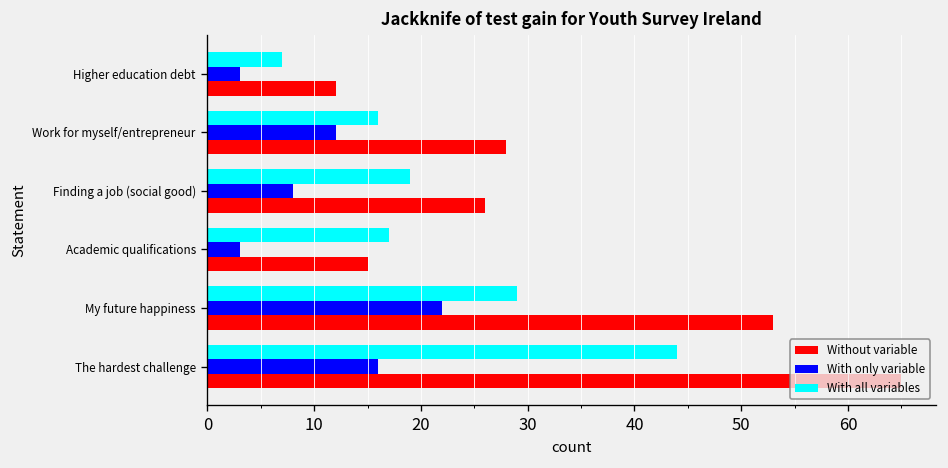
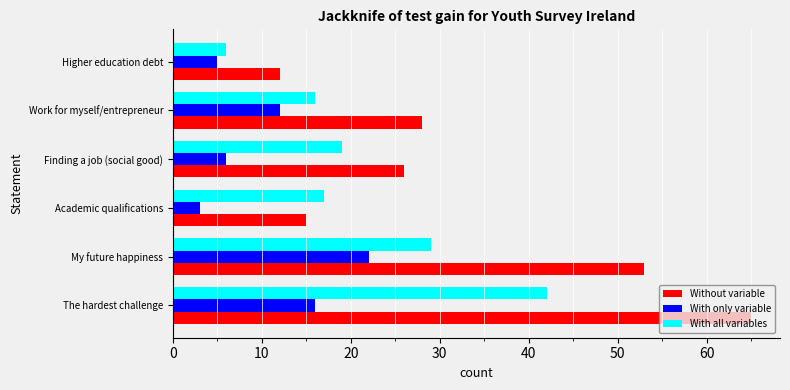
  {
    "Without variable": {
      "Higher education debt": 12,
      "Work for myself/entrepreneur": 28,
      "Finding a job (social good)": 26,
      "Academic qualifications": 15,
      "My future happiness": 53
    },
    "With only variable": {
-     "Higher education debt": 3,
+     "Higher education debt": 5,
      "Work for myself/entrepreneur": 12,
-     "Finding a job (social good)": 8,
+     "Finding a job (social good)": 6,
      "Academic qualifications": 3,
      "My future happiness": 22,
      "The hardest challenge": 16
    },
    "With all variables": {
-     "Higher education debt": 7,
+     "Higher education debt": 6,
      "Work for myself/entrepreneur": 16,
      "Finding a job (social good)": 19,
      "Academic qualifications": 17,
      "My future happiness": 29,
-     "The hardest challenge": 44
+     "The hardest challenge": 42
    }
  }
